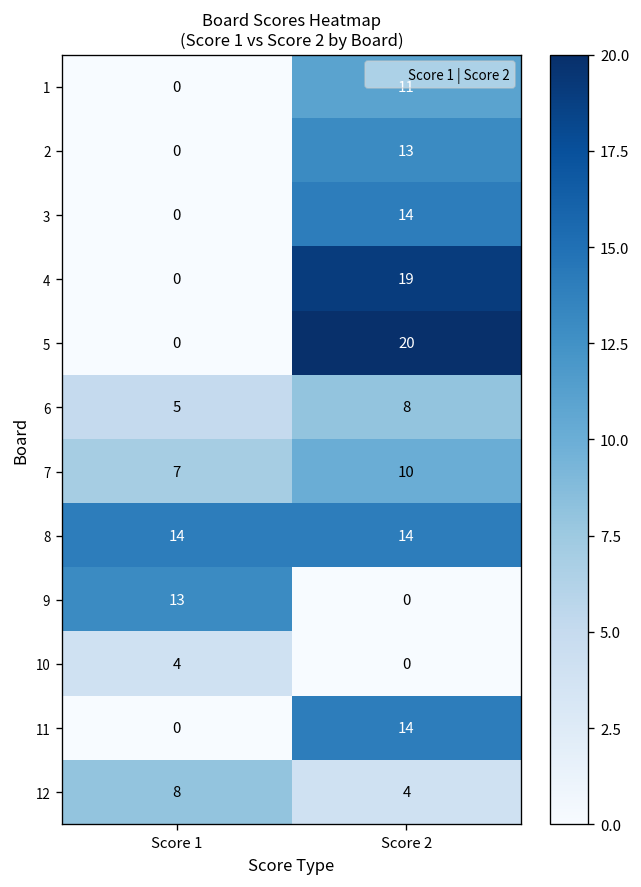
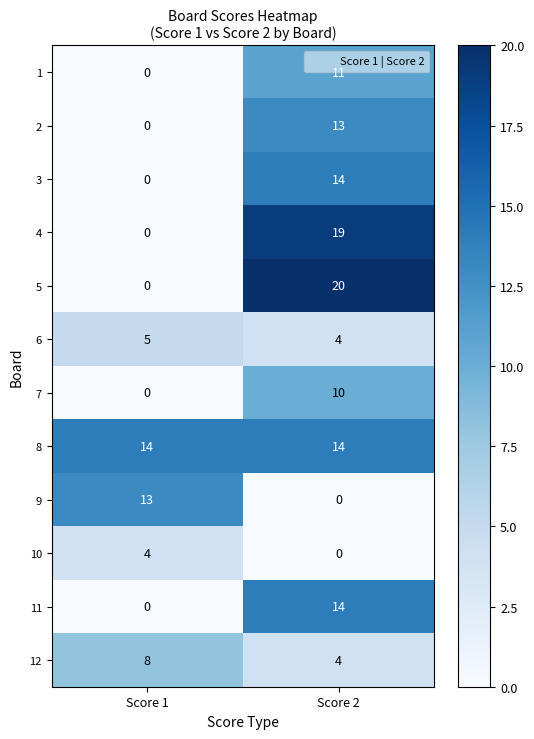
  {
    "1": {
      "Score 1": 0
    },
    "2": {
      "Score 1": 0,
      "Score 2": 13
    },
    "3": {
      "Score 1": 0,
      "Score 2": 14
    },
    "4": {
      "Score 1": 0,
      "Score 2": 19
    },
    "5": {
      "Score 1": 0,
      "Score 2": 20
    },
    "6": {
      "Score 1": 5,
-     "Score 2": 8
+     "Score 2": 4
    },
    "7": {
-     "Score 1": 7,
+     "Score 1": 0,
      "Score 2": 10
    },
    "8": {
      "Score 1": 14,
      "Score 2": 14
    },
    "9": {
      "Score 1": 13,
      "Score 2": 0
    },
    "10": {
      "Score 1": 4,
      "Score 2": 0
    },
    "11": {
      "Score 1": 0,
      "Score 2": 14
    },
    "12": {
      "Score 1": 8,
      "Score 2": 4
    }
  }
